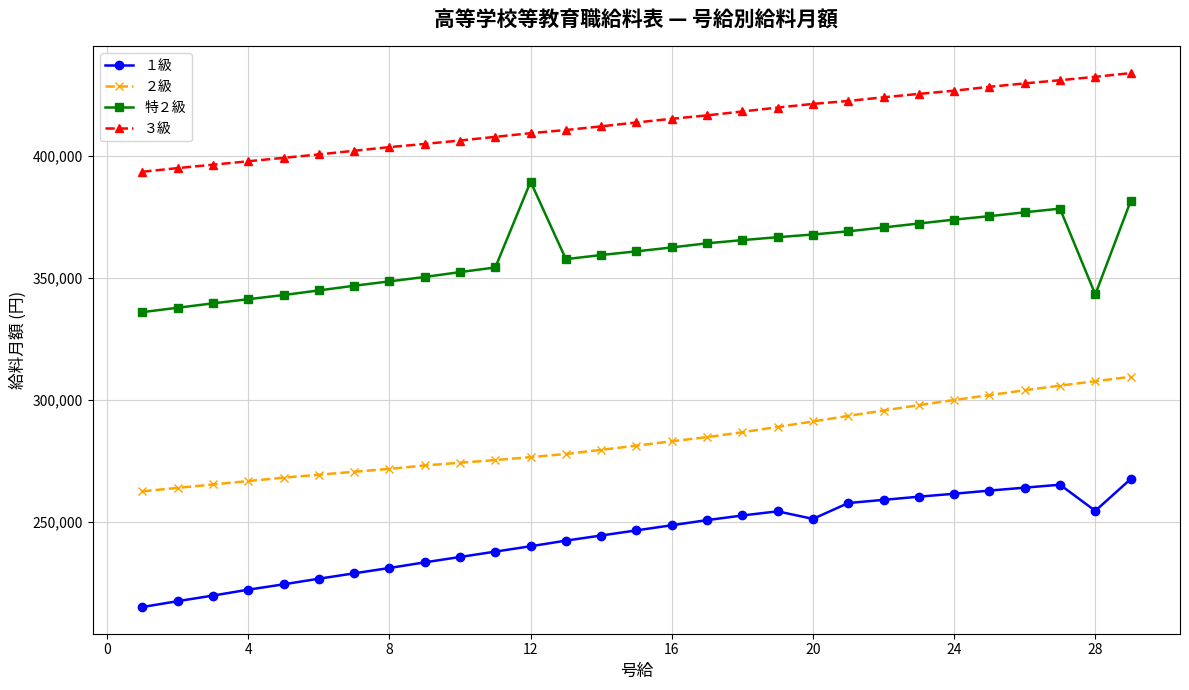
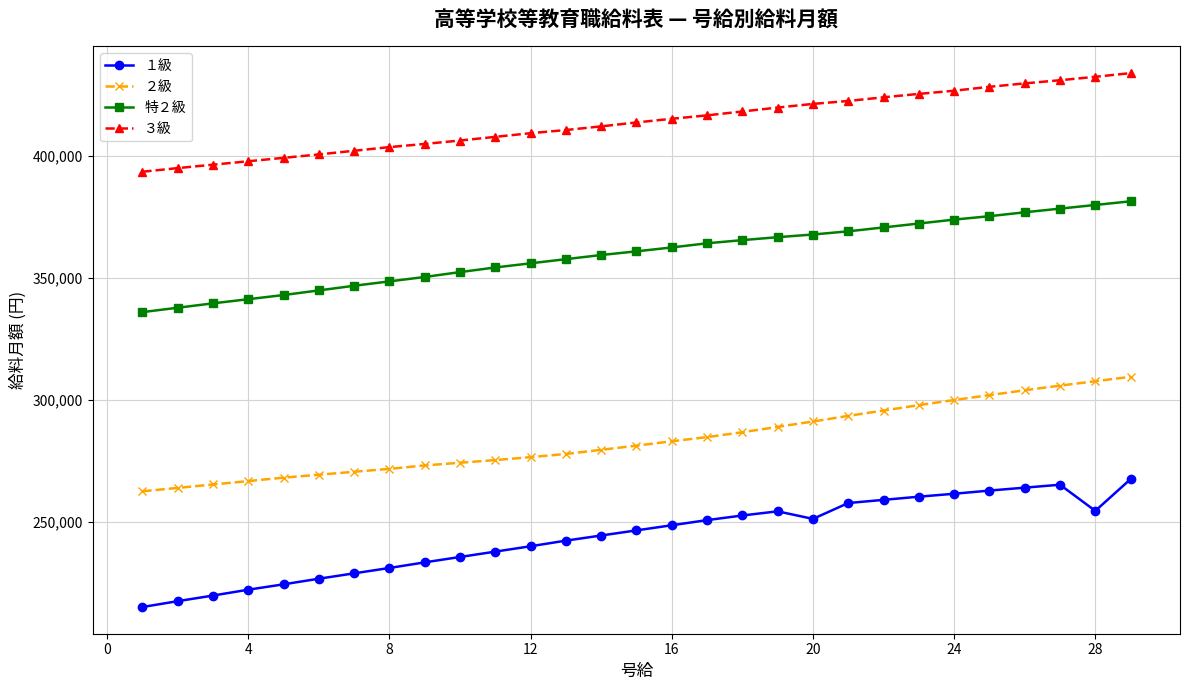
  {
    "１級": {
      "4": "222,000",
      "8": "231,000",
      "12": "240,000",
      "16": "249,000",
      "20": "251,000",
      "24": "262,000",
      "28": "254,000"
    },
    "２級": {
      "4": "267,000",
      "8": "272,000",
      "12": "277,000",
      "16": "283,000",
      "20": "291,000",
      "24": "300,000",
      "28": "308,000"
    },
    "特２級": {
      "4": "341,000",
      "8": "349,000",
-     "12": "389,000",
+     "12": "356,000",
      "16": "362,000",
      "20": "368,000",
      "24": "374,000",
-     "28": "343,000"
+     "28": "380,000"
    },
    "３級": {
      "4": "398,000",
      "8": "404,000",
      "12": "409,000",
      "16": "415,000",
      "20": "421,000",
      "24": "427,000",
      "28": "432,000"
    }
  }
